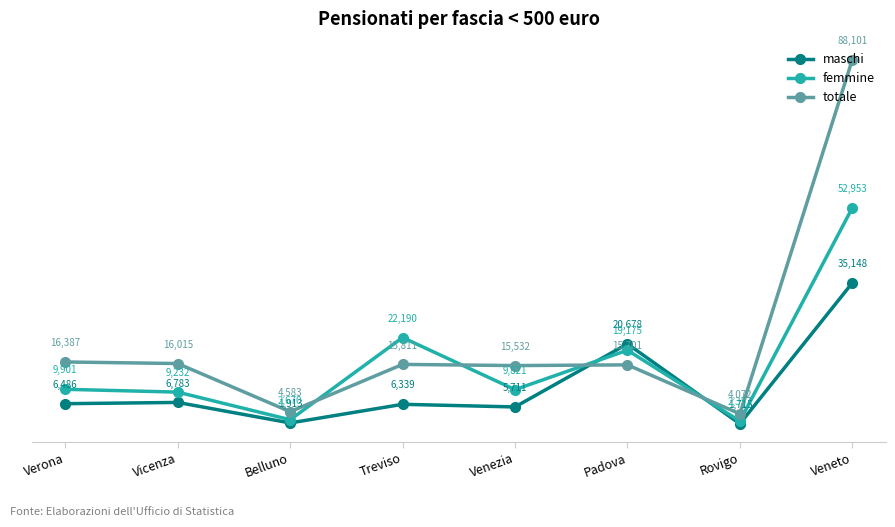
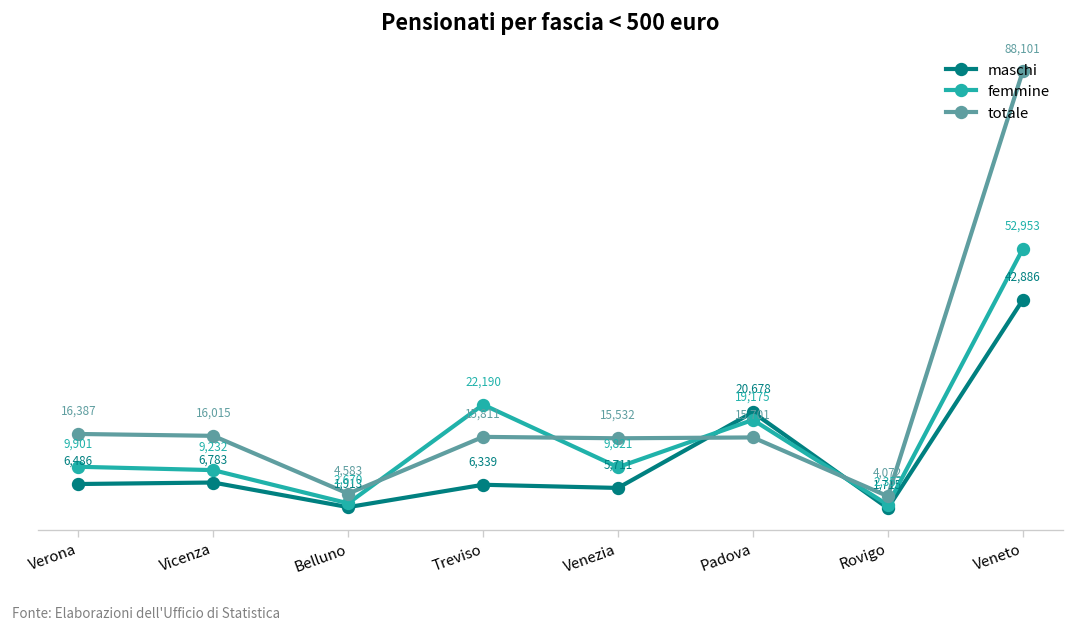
  {
    "maschi": {
      "Vicenza": "6,783",
      "Treviso": "6,339",
-     "Veneto": "35,148"
+     "Veneto": "42,886"
    },
    "femmine": {
      "Verona": "9,901",
      "Vicenza": "9,232",
      "Treviso": "22,190",
      "Veneto": "52,953"
    },
    "totale": {
      "Verona": "16,387",
      "Vicenza": "16,015",
      "Treviso": "15,811",
      "Venezia": "15,532",
      "Veneto": "88,101"
    }
  }
